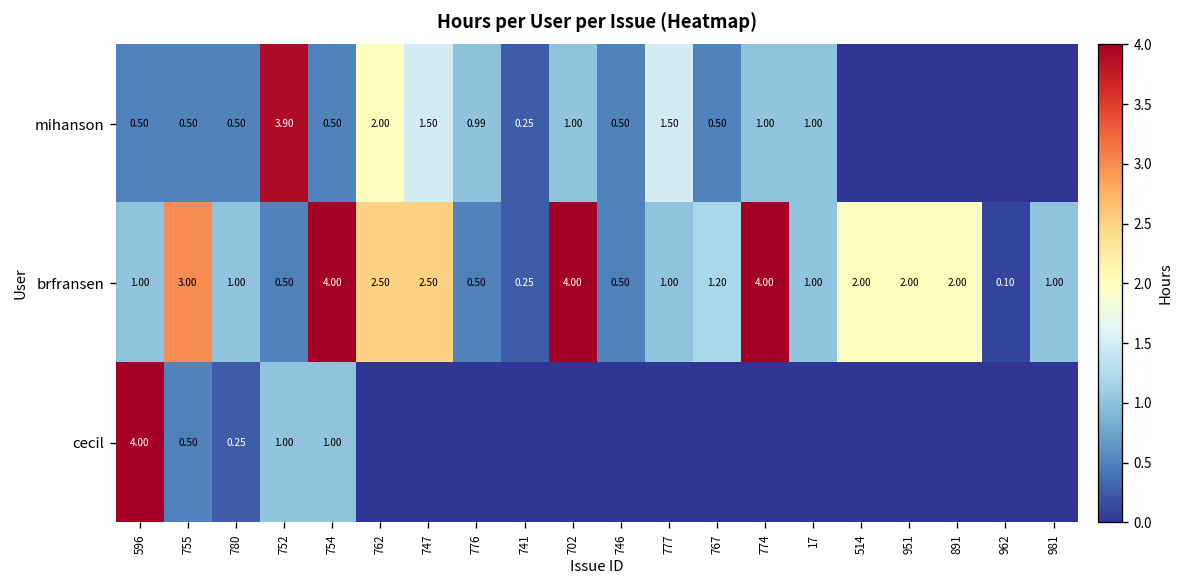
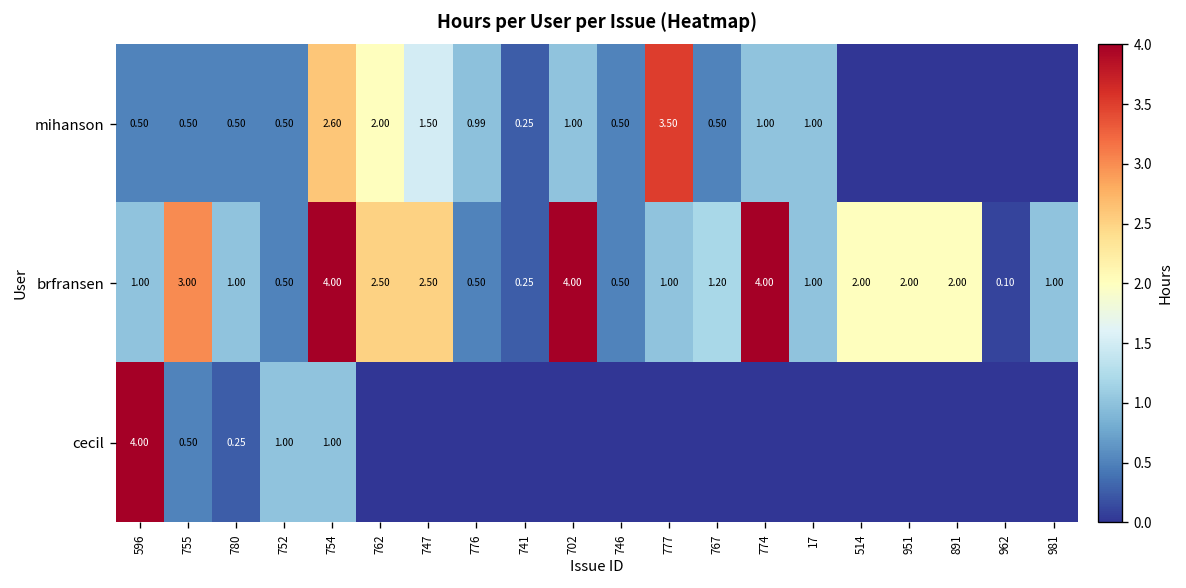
  {
    "mihanson": {
      "596": 0.50,
      "755": 0.50,
      "780": 0.50,
-     "752": 3.90,
-     "754": 0.50,
+     "752": 0.50,
+     "754": 2.60,
      "762": 2.00,
      "747": 1.50,
      "776": 0.99,
      "741": 0.25,
      "702": 1.00,
      "746": 0.50,
-     "777": 1.50,
+     "777": 3.50,
      "767": 0.50,
      "774": 1.00,
      "17": 1.00
    },
    "brfransen": {
      "596": 1.00,
      "755": 3.00,
      "780": 1.00,
      "752": 0.50,
      "754": 4.00,
      "762": 2.50,
      "747": 2.50,
      "776": 0.50,
      "741": 0.25,
      "702": 4.00,
      "746": 0.50,
      "777": 1.00,
      "767": 1.20,
      "774": 4.00,
      "17": 1.00,
      "514": 2.00,
      "951": 2.00,
      "891": 2.00,
      "962": 0.10,
      "981": 1.00
    },
    "cecil": {
      "596": 4.00,
      "755": 0.50,
      "780": 0.25,
      "752": 1.00,
      "754": 1.00
    }
  }
